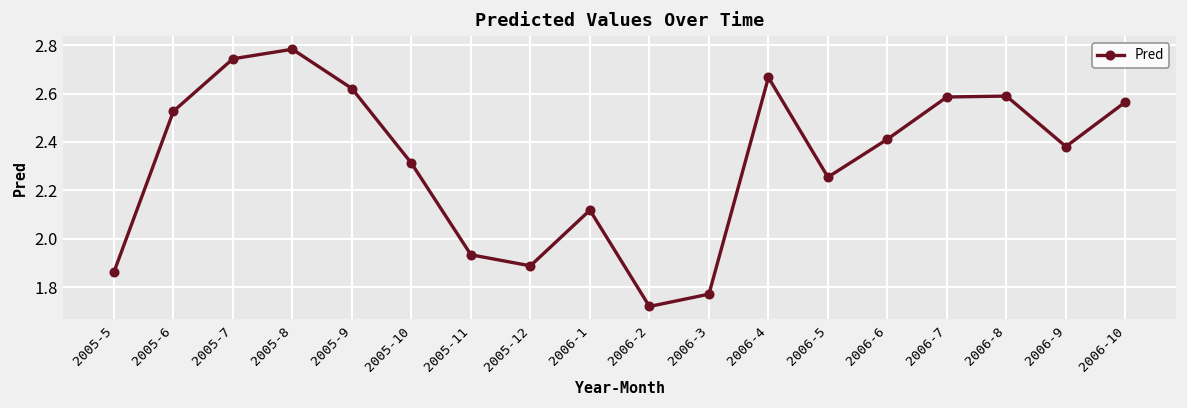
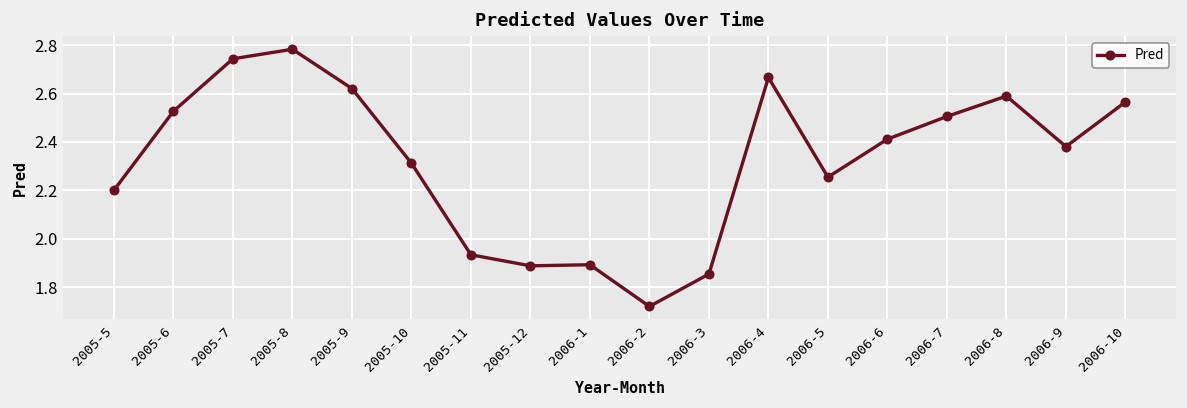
  {
-   "2005-5": 1.86,
+   "2005-5": 2.20,
    "2005-6": 2.53,
    "2005-7": 2.74,
    "2005-8": 2.78,
    "2005-9": 2.62,
    "2005-10": 2.31,
    "2005-11": 1.93,
    "2005-12": 1.89,
-   "2006-1": 2.12,
+   "2006-1": 1.89,
    "2006-2": 1.72,
-   "2006-3": 1.77,
+   "2006-3": 1.86,
    "2006-4": 2.67,
    "2006-5": 2.25,
    "2006-6": 2.41,
-   "2006-7": 2.59,
+   "2006-7": 2.51,
    "2006-8": 2.59,
    "2006-9": 2.38,
    "2006-10": 2.57
  }
